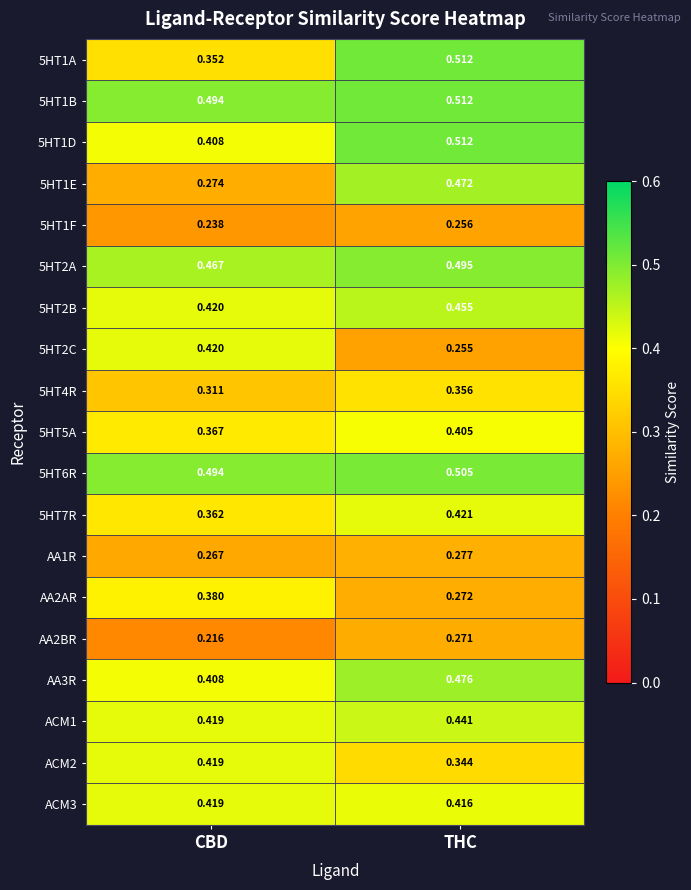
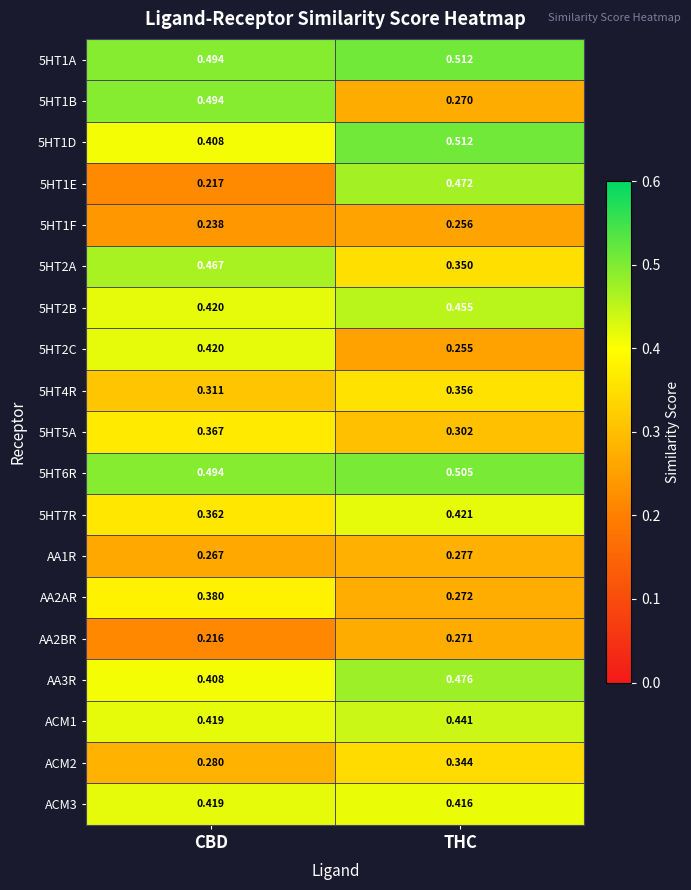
  {
    "5HT1A": {
-     "CBD": 0.352,
+     "CBD": 0.494,
      "THC": 0.512
    },
    "5HT1B": {
      "CBD": 0.494,
-     "THC": 0.512
+     "THC": 0.270
    },
    "5HT1D": {
      "CBD": 0.408,
      "THC": 0.512
    },
    "5HT1E": {
-     "CBD": 0.274,
+     "CBD": 0.217,
      "THC": 0.472
    },
    "5HT1F": {
      "CBD": 0.238,
      "THC": 0.256
    },
    "5HT2A": {
      "CBD": 0.467,
-     "THC": 0.495
+     "THC": 0.350
    },
    "5HT2B": {
      "CBD": 0.420,
      "THC": 0.455
    },
    "5HT2C": {
      "CBD": 0.420,
      "THC": 0.255
    },
    "5HT4R": {
      "CBD": 0.311,
      "THC": 0.356
    },
    "5HT5A": {
      "CBD": 0.367,
-     "THC": 0.405
+     "THC": 0.302
    },
    "5HT6R": {
      "CBD": 0.494,
      "THC": 0.505
    },
    "5HT7R": {
      "CBD": 0.362,
      "THC": 0.421
    },
    "AA1R": {
      "CBD": 0.267,
      "THC": 0.277
    },
    "AA2AR": {
      "CBD": 0.380,
      "THC": 0.272
    },
    "AA2BR": {
      "CBD": 0.216,
      "THC": 0.271
    },
    "AA3R": {
      "CBD": 0.408,
      "THC": 0.476
    },
    "ACM1": {
      "CBD": 0.419,
      "THC": 0.441
    },
    "ACM2": {
-     "CBD": 0.419,
+     "CBD": 0.280,
      "THC": 0.344
    },
    "ACM3": {
      "CBD": 0.419,
      "THC": 0.416
    }
  }
